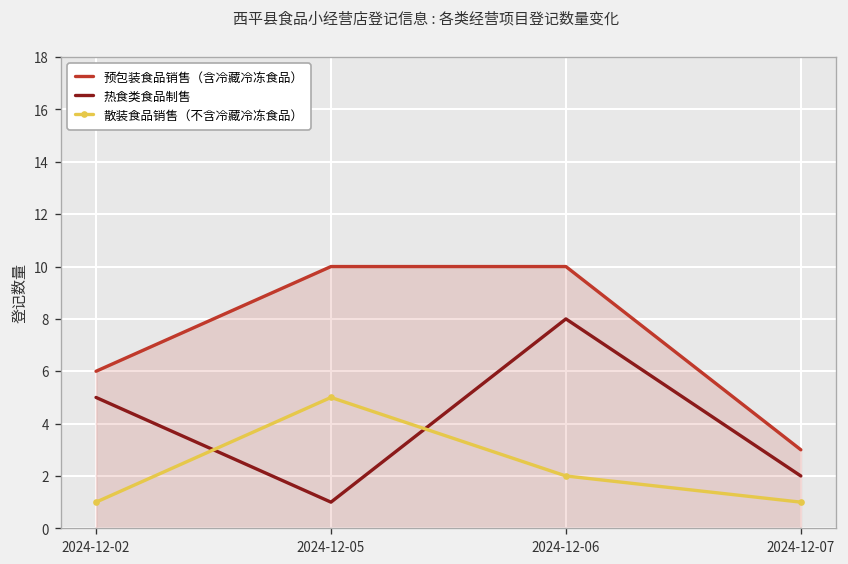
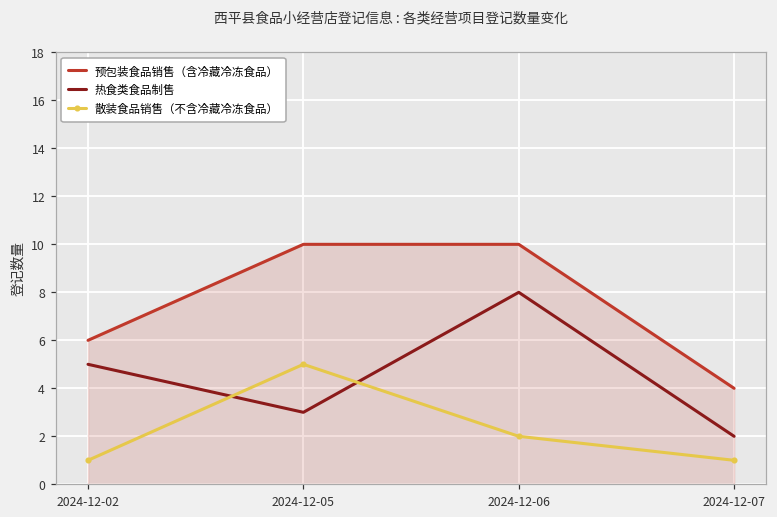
  {
    "预包装食品销售（含冷藏冷冻食品）": {
      "2024-12-02": 6,
      "2024-12-05": 10,
      "2024-12-06": 10,
-     "2024-12-07": 3
+     "2024-12-07": 4
    },
    "热食类食品制售": {
      "2024-12-02": 5,
-     "2024-12-05": 1,
+     "2024-12-05": 3,
      "2024-12-06": 8,
      "2024-12-07": 2
    },
    "散装食品销售（不含冷藏冷冻食品）": {
      "2024-12-02": 1,
      "2024-12-05": 5,
      "2024-12-06": 2,
      "2024-12-07": 1
    }
  }
